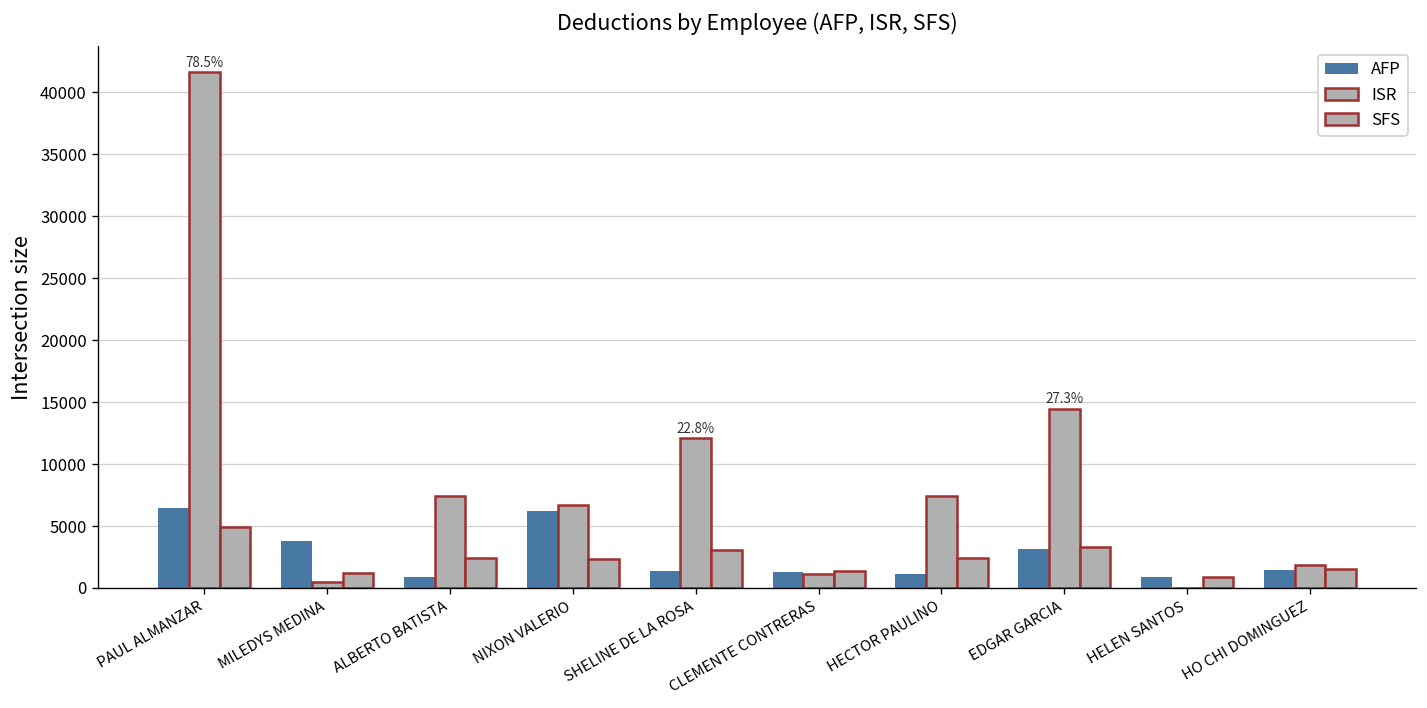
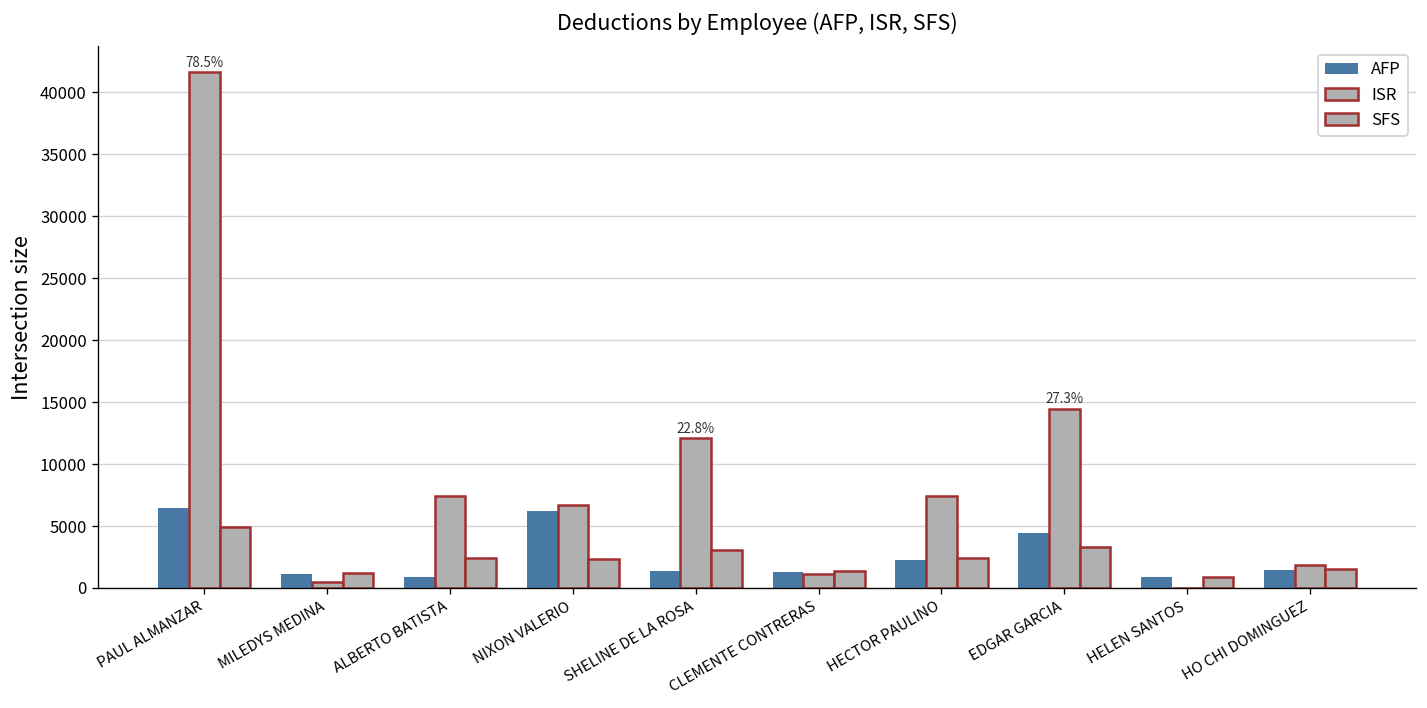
  {
    "AFP": {
      "PAUL ALMANZAR": 6500,
-     "MILEDYS MEDINA": 3800,
+     "MILEDYS MEDINA": 1100,
      "ALBERTO BATISTA": 900,
      "NIXON VALERIO": 6200,
      "SHELINE DE LA ROSA": 1400,
      "CLEMENTE CONTRERAS": 1300,
-     "HECTOR PAULINO": 1100,
-     "EDGAR GARCIA": 3200,
+     "HECTOR PAULINO": 2300,
+     "EDGAR GARCIA": 4400,
      "HELEN SANTOS": 900,
      "HO CHI DOMINGUEZ": 1400
    }
  }
